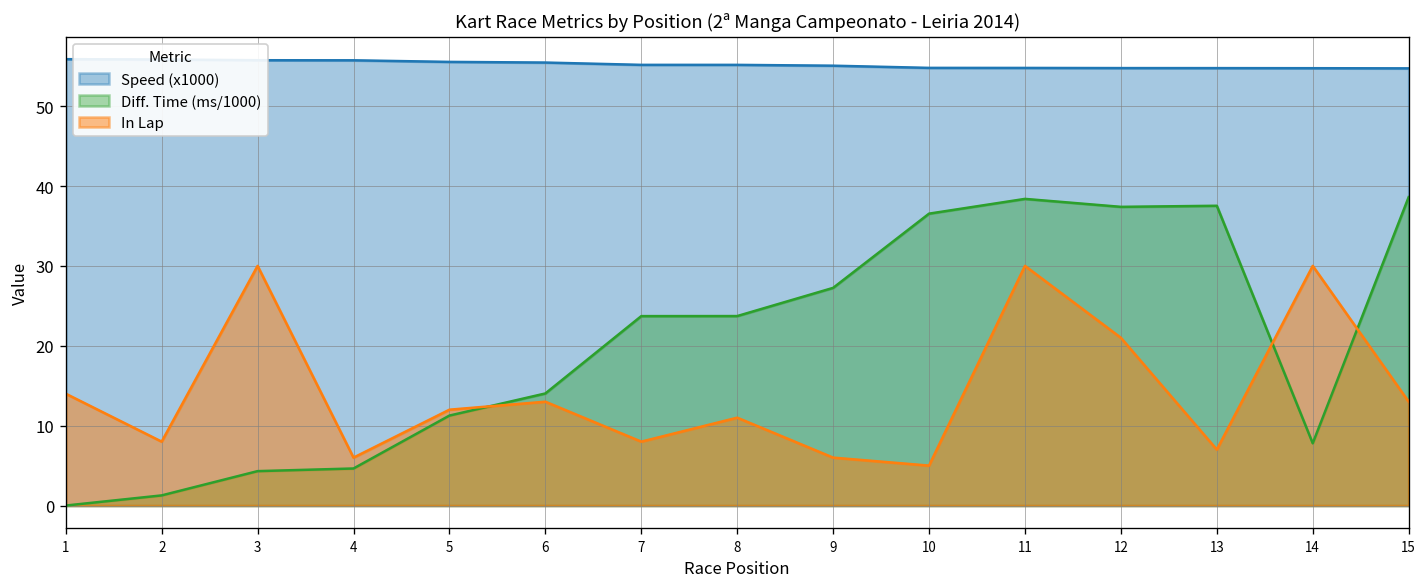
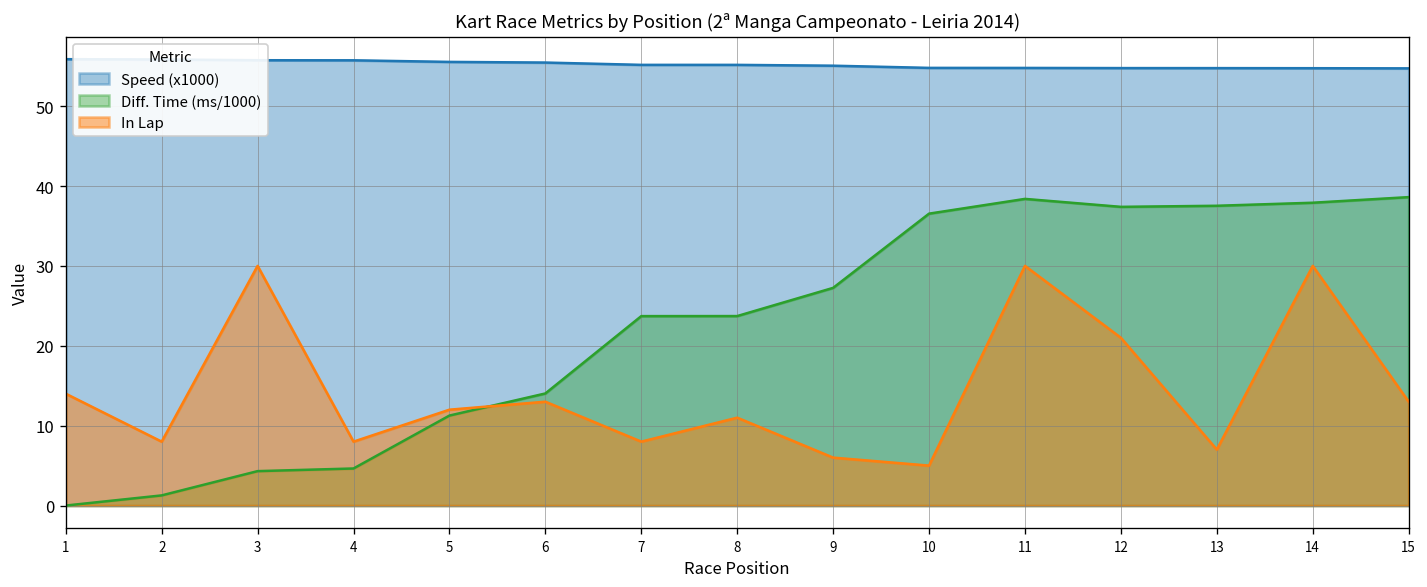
  {
    "Speed (x1000)": {
      "1": 56,
      "4": 56,
      "5": 56,
      "6": 55,
      "7": 55,
      "8": 55,
      "9": 55,
      "10": 55,
      "11": 55,
      "12": 55,
      "13": 55,
      "14": 55,
      "15": 55
    },
    "Diff. Time (ms/1000)": {
      "1": 0,
      "2": 1,
      "3": 4,
      "4": 5,
      "5": 11,
      "6": 14,
      "7": 24,
      "8": 24,
      "9": 27,
      "10": 37,
      "11": 38,
      "12": 37,
      "13": 38,
-     "14": 8,
+     "14": 38,
      "15": 39
    },
    "In Lap": {
      "1": 14,
      "2": 8,
      "3": 30,
-     "4": 6,
+     "4": 8,
      "5": 12,
      "6": 13,
      "7": 8,
      "8": 11,
      "9": 6,
      "10": 5,
      "11": 30,
      "12": 21,
      "13": 7,
      "14": 30,
      "15": 13
    }
  }
